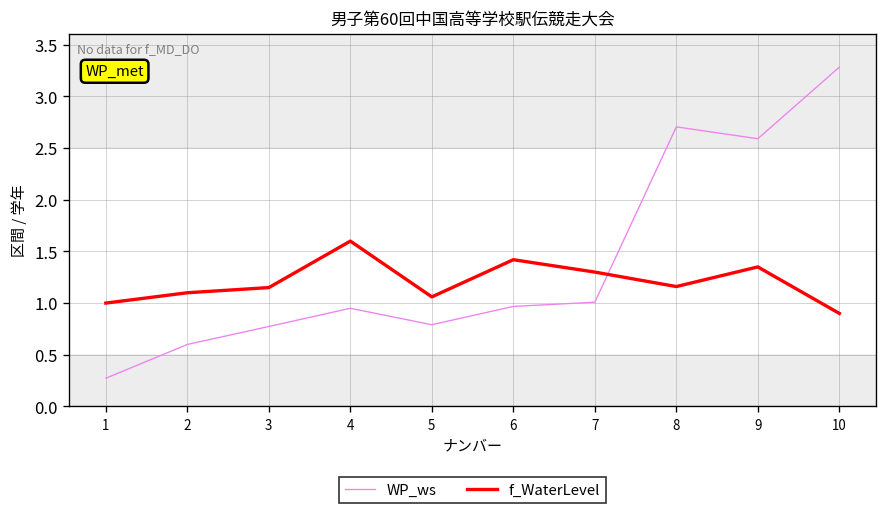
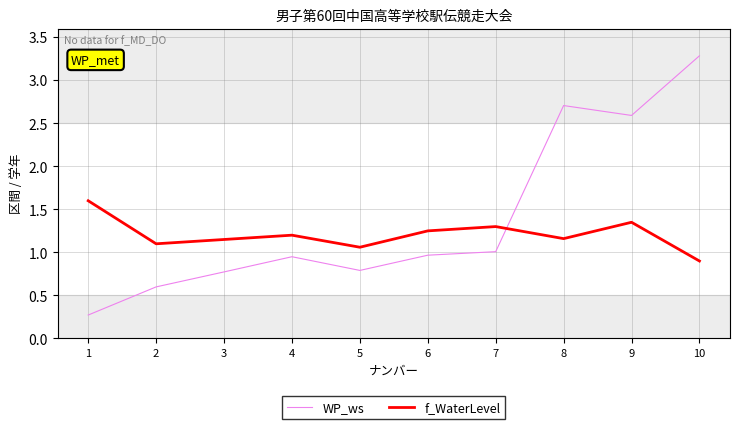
  {
    "WP_ws": {
      "1": 0.3,
      "2": 0.6,
      "3": 0.8,
      "4": 0.9,
      "5": 0.8,
      "6": 1.0,
      "7": 1.0,
      "8": 2.7,
      "9": 2.6,
      "10": 3.3
    },
    "f_WaterLevel": {
-     "1": 1.0,
+     "1": 1.6,
      "2": 1.1,
      "3": 1.2,
-     "4": 1.6,
+     "4": 1.2,
      "5": 1.1,
-     "6": 1.4,
+     "6": 1.3,
      "7": 1.3,
      "8": 1.2,
      "9": 1.4,
      "10": 0.9
    }
  }
